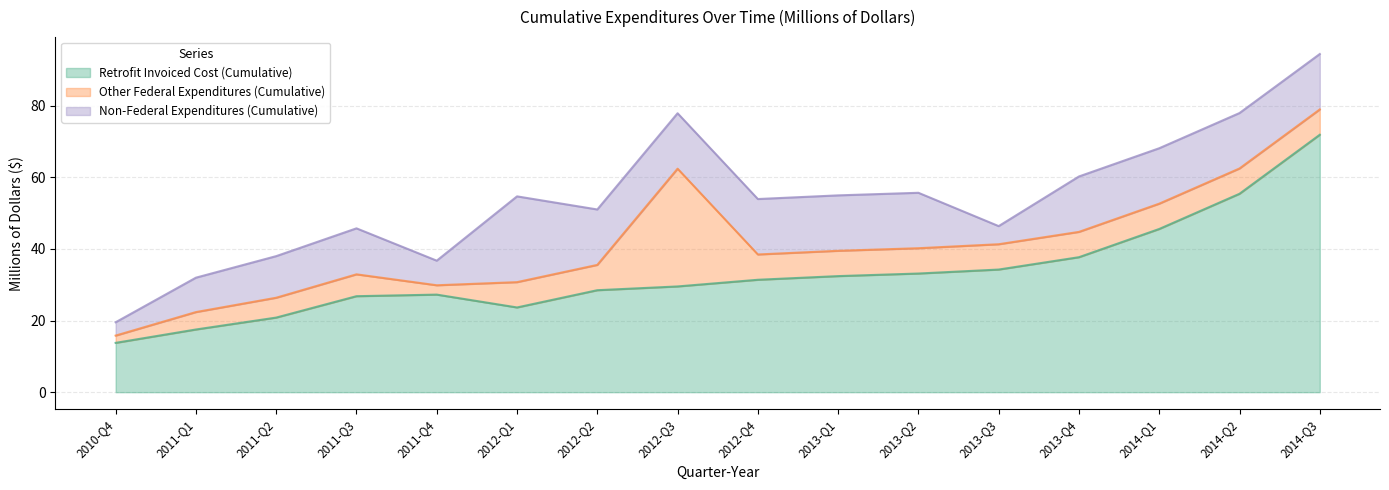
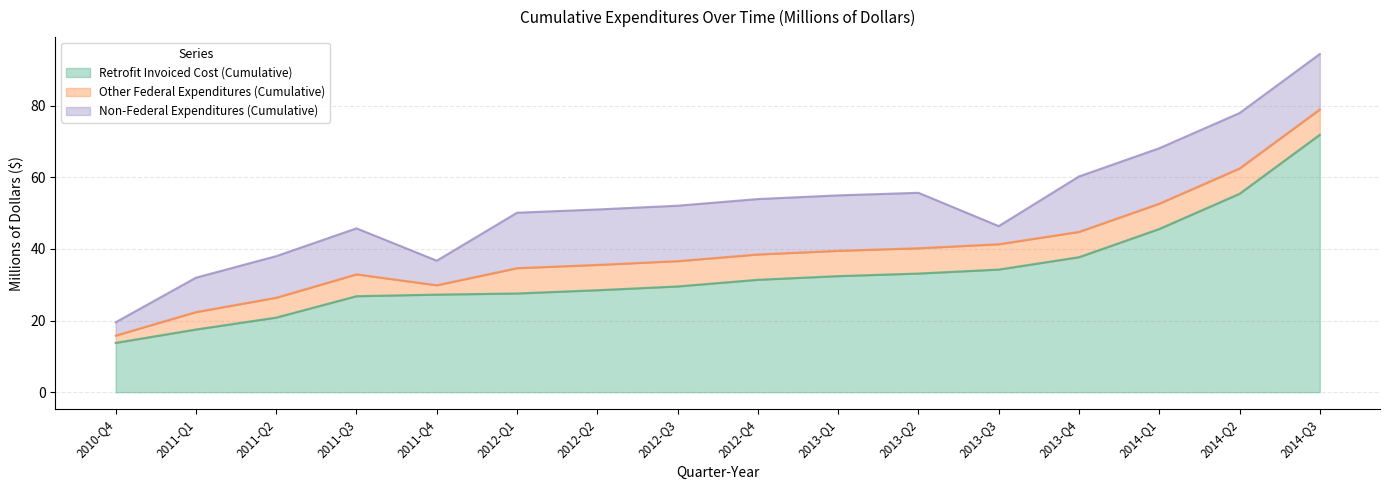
  {
    "Retrofit Invoiced Cost (Cumulative)": {
      "2010-Q4": 14,
      "2011-Q1": 18,
      "2011-Q2": 21,
      "2011-Q3": 27,
      "2011-Q4": 27,
-     "2012-Q1": 24,
+     "2012-Q1": 28,
      "2012-Q2": 28,
      "2012-Q3": 30,
      "2012-Q4": 31,
      "2013-Q1": 32,
      "2013-Q2": 33,
      "2013-Q3": 34,
      "2013-Q4": 38,
      "2014-Q1": 46,
      "2014-Q2": 55,
      "2014-Q3": 72
    },
    "Other Federal Expenditures (Cumulative)": {
      "2010-Q4": 2,
      "2011-Q1": 5,
      "2011-Q2": 6,
      "2011-Q3": 6,
      "2011-Q4": 3,
      "2012-Q1": 7,
      "2012-Q2": 7,
-     "2012-Q3": 33,
+     "2012-Q3": 7,
      "2012-Q4": 7,
      "2013-Q1": 7,
      "2013-Q2": 7,
      "2013-Q3": 7,
      "2013-Q4": 7,
      "2014-Q1": 7,
      "2014-Q2": 7,
      "2014-Q3": 7
    },
    "Non-Federal Expenditures (Cumulative)": {
      "2010-Q4": 4,
      "2011-Q1": 10,
      "2011-Q2": 12,
      "2011-Q3": 13,
      "2011-Q4": 7,
-     "2012-Q1": 24,
+     "2012-Q1": 15,
      "2012-Q2": 15,
      "2012-Q3": 15,
      "2012-Q4": 15,
      "2013-Q1": 15,
      "2013-Q2": 15,
      "2013-Q3": 5,
      "2013-Q4": 15,
      "2014-Q1": 15,
      "2014-Q2": 15,
      "2014-Q3": 15
    }
  }
